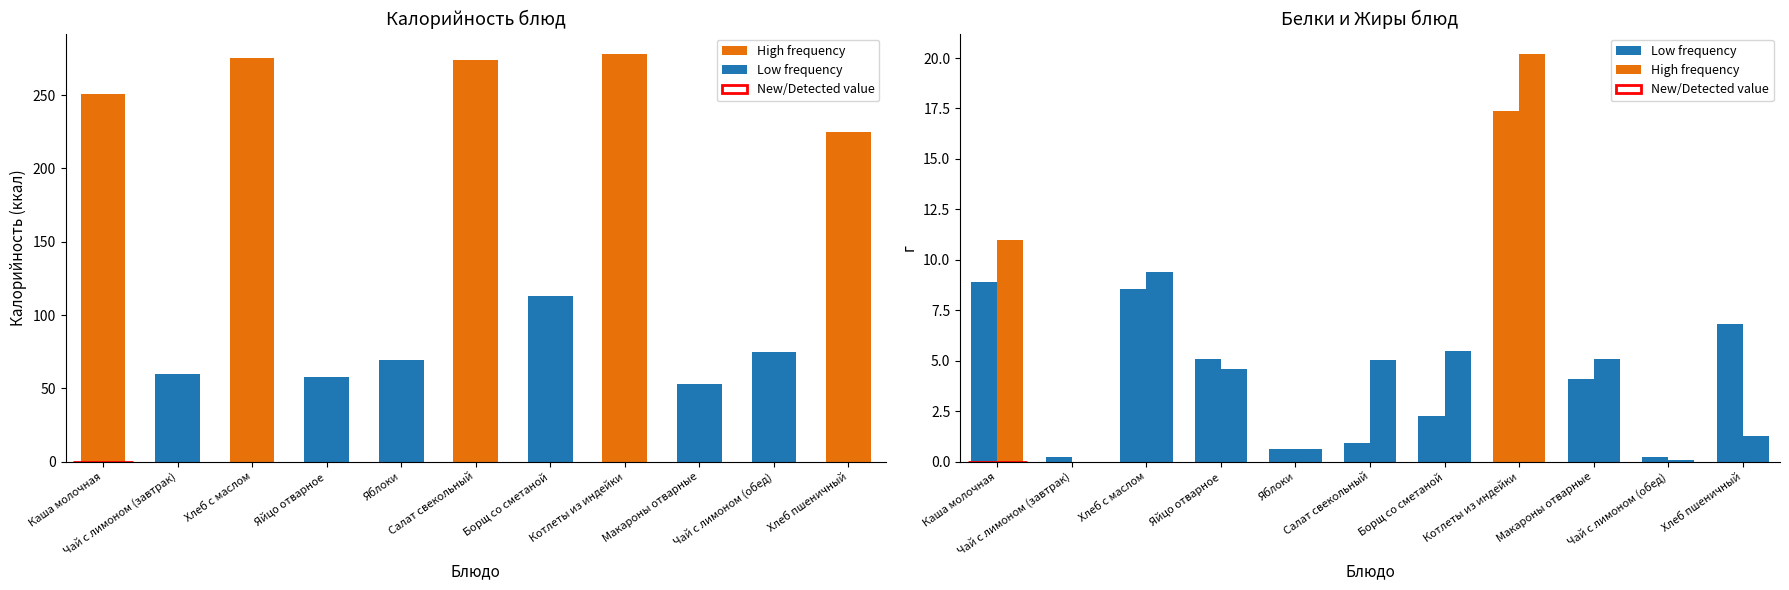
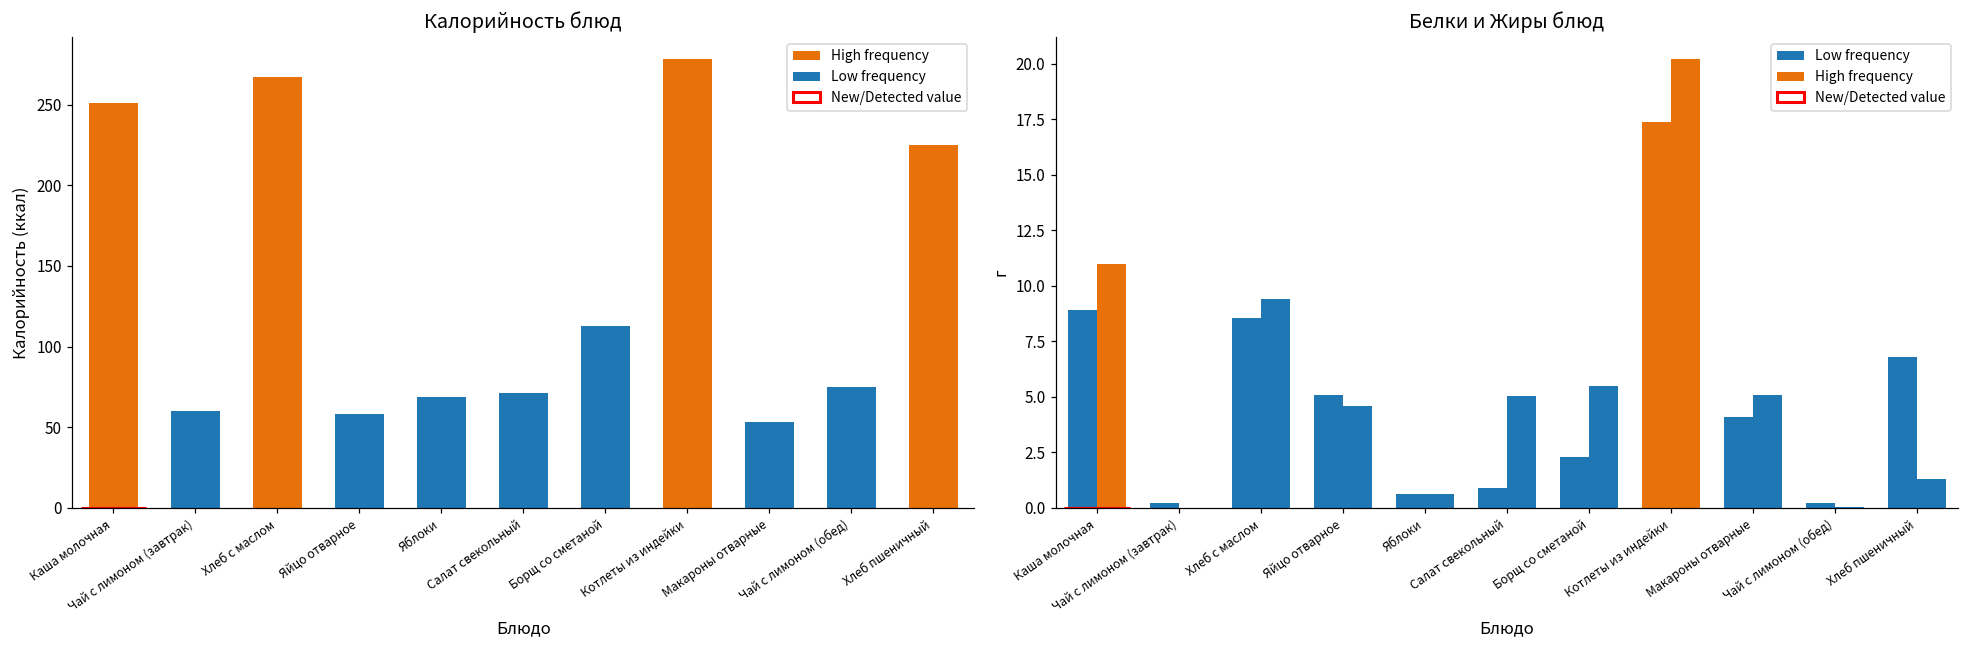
  {
    "Калорийность блюд": {
      "Чай с лимоном (завтрак)": 60,
-     "Хлеб с маслом": 275,
+     "Хлеб с маслом": 267,
      "Яйцо отварное": 58,
      "Яблоки": 69,
-     "Салат свекольный": 274,
+     "Салат свекольный": 71,
      "Борщ со сметаной": 113,
      "Котлеты из индейки": 278,
      "Макароны отварные": 53,
      "Чай с лимоном (обед)": 75,
      "Хлеб пшеничный": 225
    },
    "Белки и Жиры блюд": {
      "Каша молочная": 0.0
    }
  }
